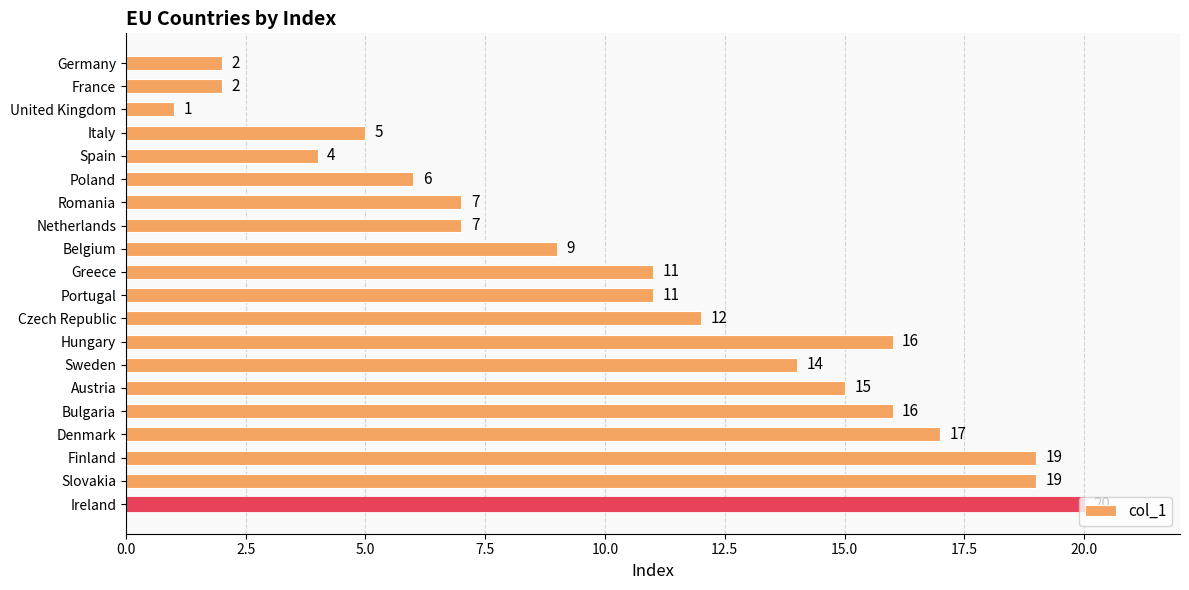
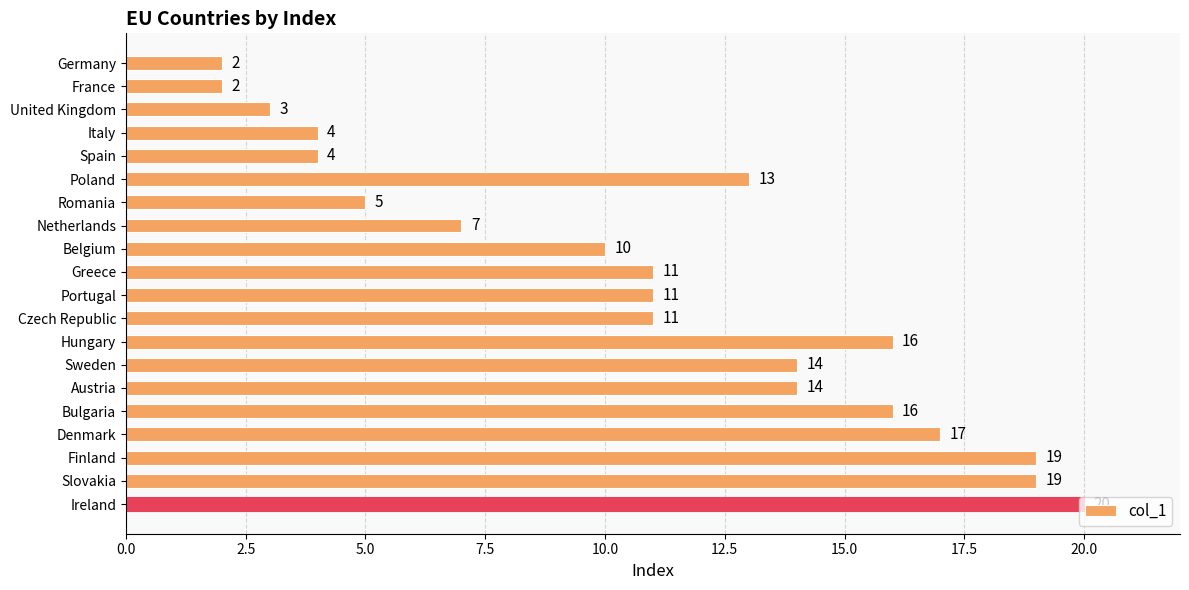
  {
    "Germany": 2,
    "France": 2,
-   "United Kingdom": 1,
-   "Italy": 5,
+   "United Kingdom": 3,
+   "Italy": 4,
    "Spain": 4,
-   "Poland": 6,
-   "Romania": 7,
+   "Poland": 13,
+   "Romania": 5,
    "Netherlands": 7,
-   "Belgium": 9,
+   "Belgium": 10,
    "Greece": 11,
    "Portugal": 11,
-   "Czech Republic": 12,
+   "Czech Republic": 11,
    "Hungary": 16,
    "Sweden": 14,
-   "Austria": 15,
+   "Austria": 14,
    "Bulgaria": 16,
    "Denmark": 17,
    "Finland": 19,
    "Slovakia": 19
  }
